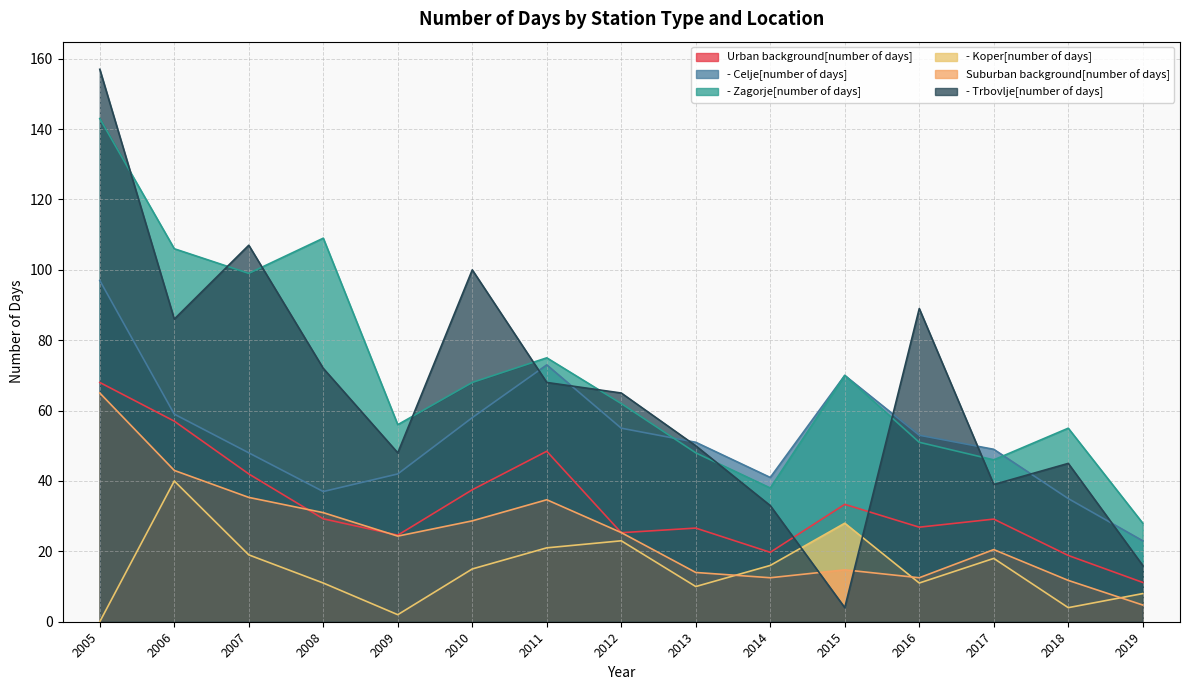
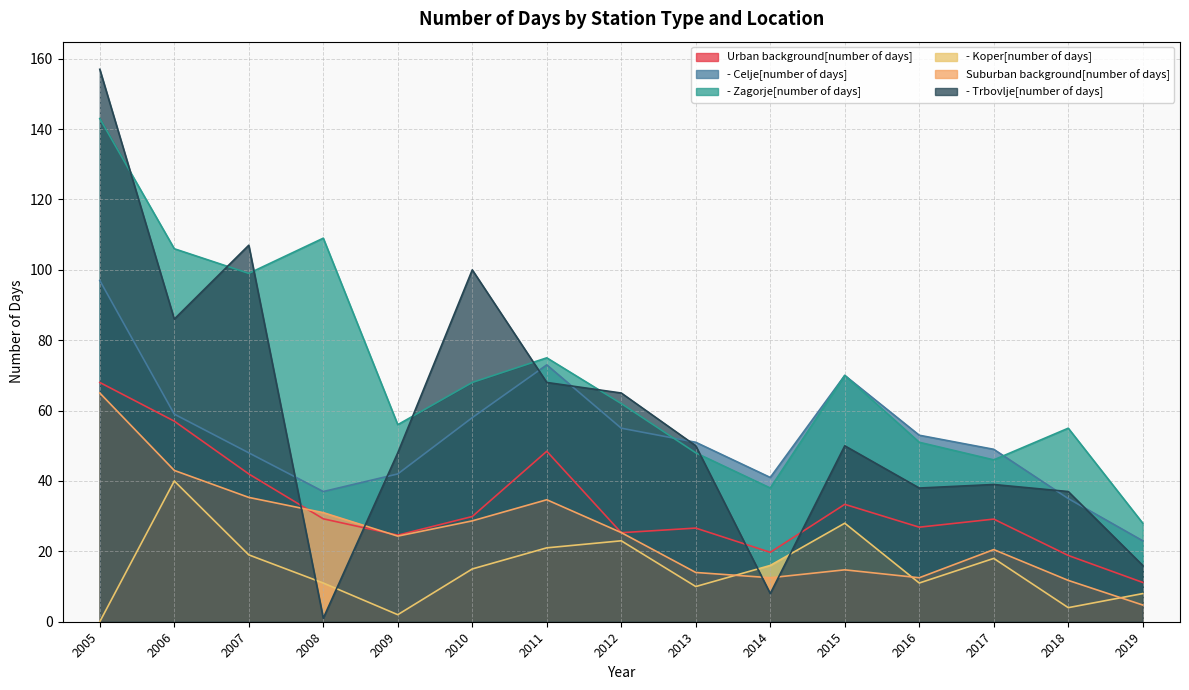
  {
    "Urban background[number of days]": {
      "2005": 68,
      "2006": 57,
      "2007": 42,
      "2008": 29,
-     "2010": 38,
+     "2010": 30,
      "2011": 48,
      "2013": 27,
      "2014": 20,
      "2015": 33,
      "2016": 27,
      "2017": 29,
      "2018": 19,
      "2019": 11
    },
    "- Trbovlje[number of days]": {
      "2005": 157,
      "2006": 86,
      "2007": 107,
-     "2008": 72,
+     "2008": 1,
      "2009": 48,
      "2010": 100,
      "2011": 68,
      "2012": 65,
      "2013": 50,
-     "2014": 33,
-     "2015": 4,
-     "2016": 89,
+     "2014": 8,
+     "2015": 50,
+     "2016": 38,
      "2017": 39,
-     "2018": 45,
+     "2018": 37,
      "2019": 16
    }
  }
